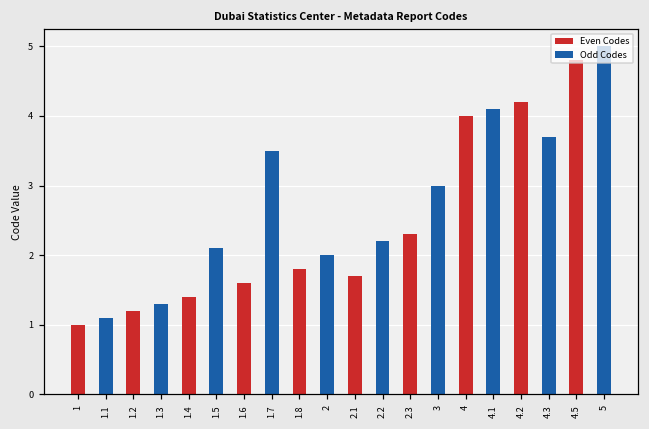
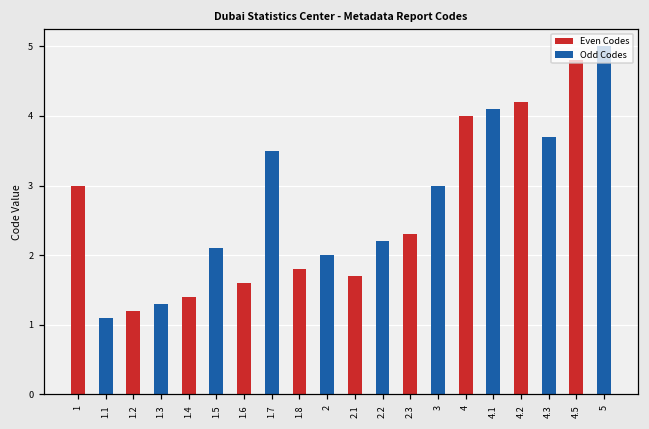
  {
    "Even Codes": {
-     "1": 1,
+     "1": 3,
      "1.2": 1.2,
      "1.4": 1.4,
      "1.6": 1.6,
      "1.8": 1.8,
      "2.1": 1.7,
      "2.3": 2.3,
      "4": 4,
      "4.2": 4.2
    },
    "Odd Codes": {
      "1.1": 1.1,
      "1.3": 1.3,
      "1.5": 2.1,
      "1.7": 3.5,
      "2": 2,
      "2.2": 2.2,
      "3": 3,
      "4.1": 4.1,
      "4.3": 3.7
    }
  }
